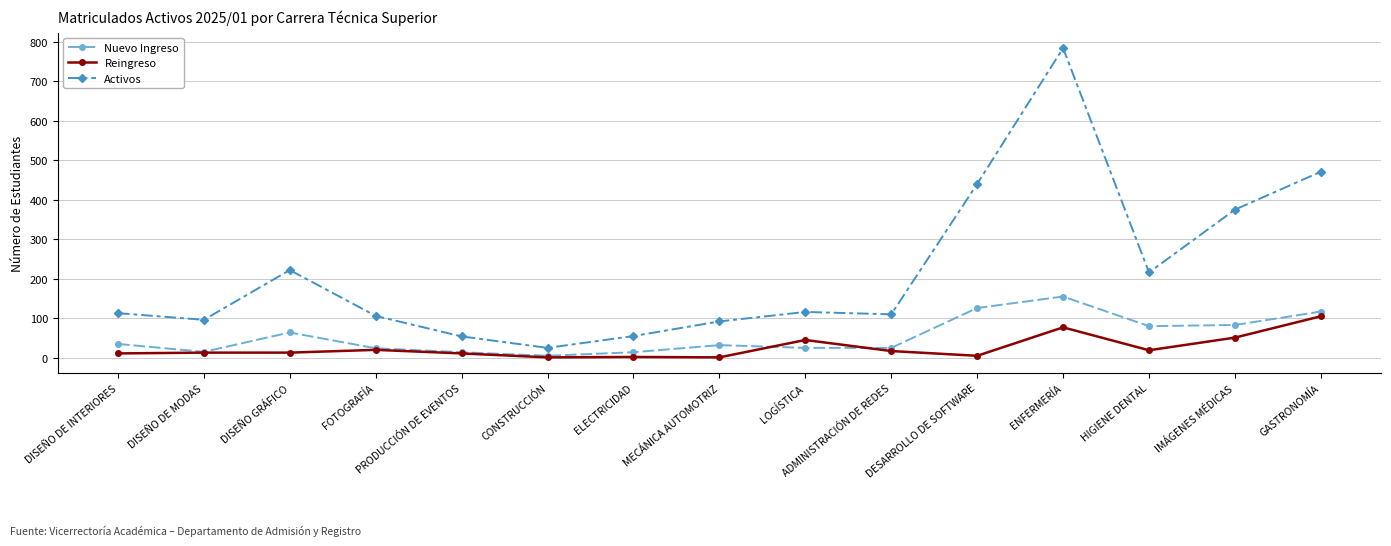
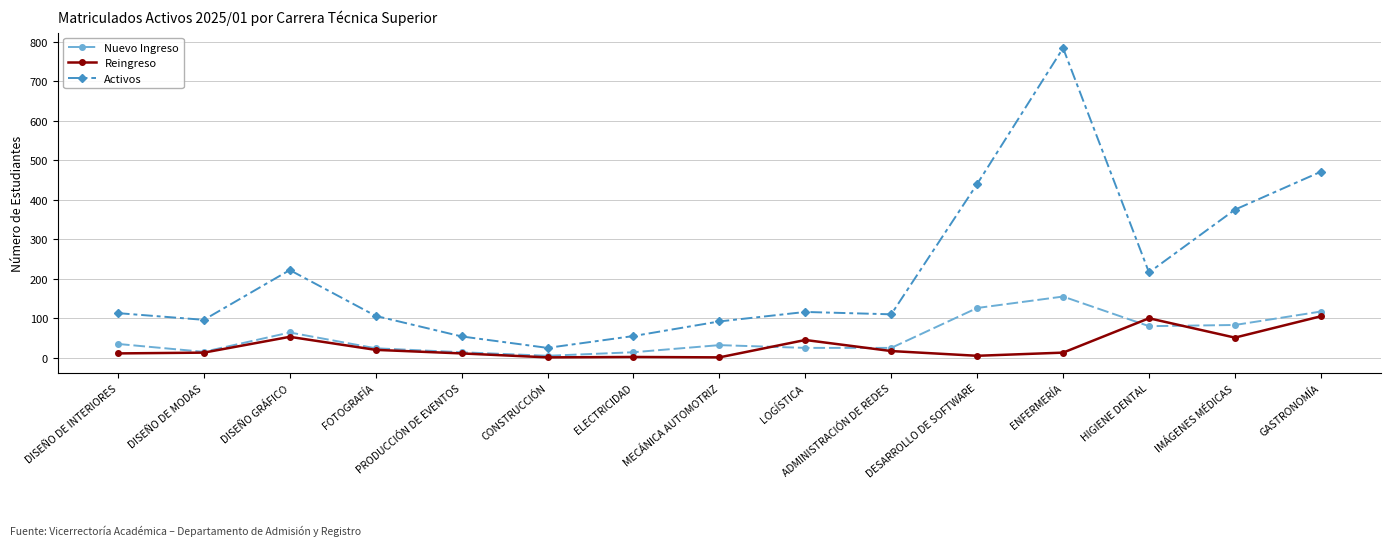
  {
    "Reingreso": {
      "DISEÑO DE INTERIORES": 10,
-     "DISEÑO GRÁFICO": 10,
+     "DISEÑO GRÁFICO": 50,
      "ELECTRICIDAD": 0,
      "MECÁNICA AUTOMOTRIZ": 0,
      "LOGÍSTICA": 50,
      "ADMINISTRACIÓN DE REDES": 20,
      "DESARROLLO DE SOFTWARE": 10,
-     "ENFERMERÍA": 80,
-     "HIGIENE DENTAL": 20,
+     "ENFERMERÍA": 10,
+     "HIGIENE DENTAL": 100,
      "IMÁGENES MÉDICAS": 50,
      "GASTRONOMÍA": 110
    }
  }
